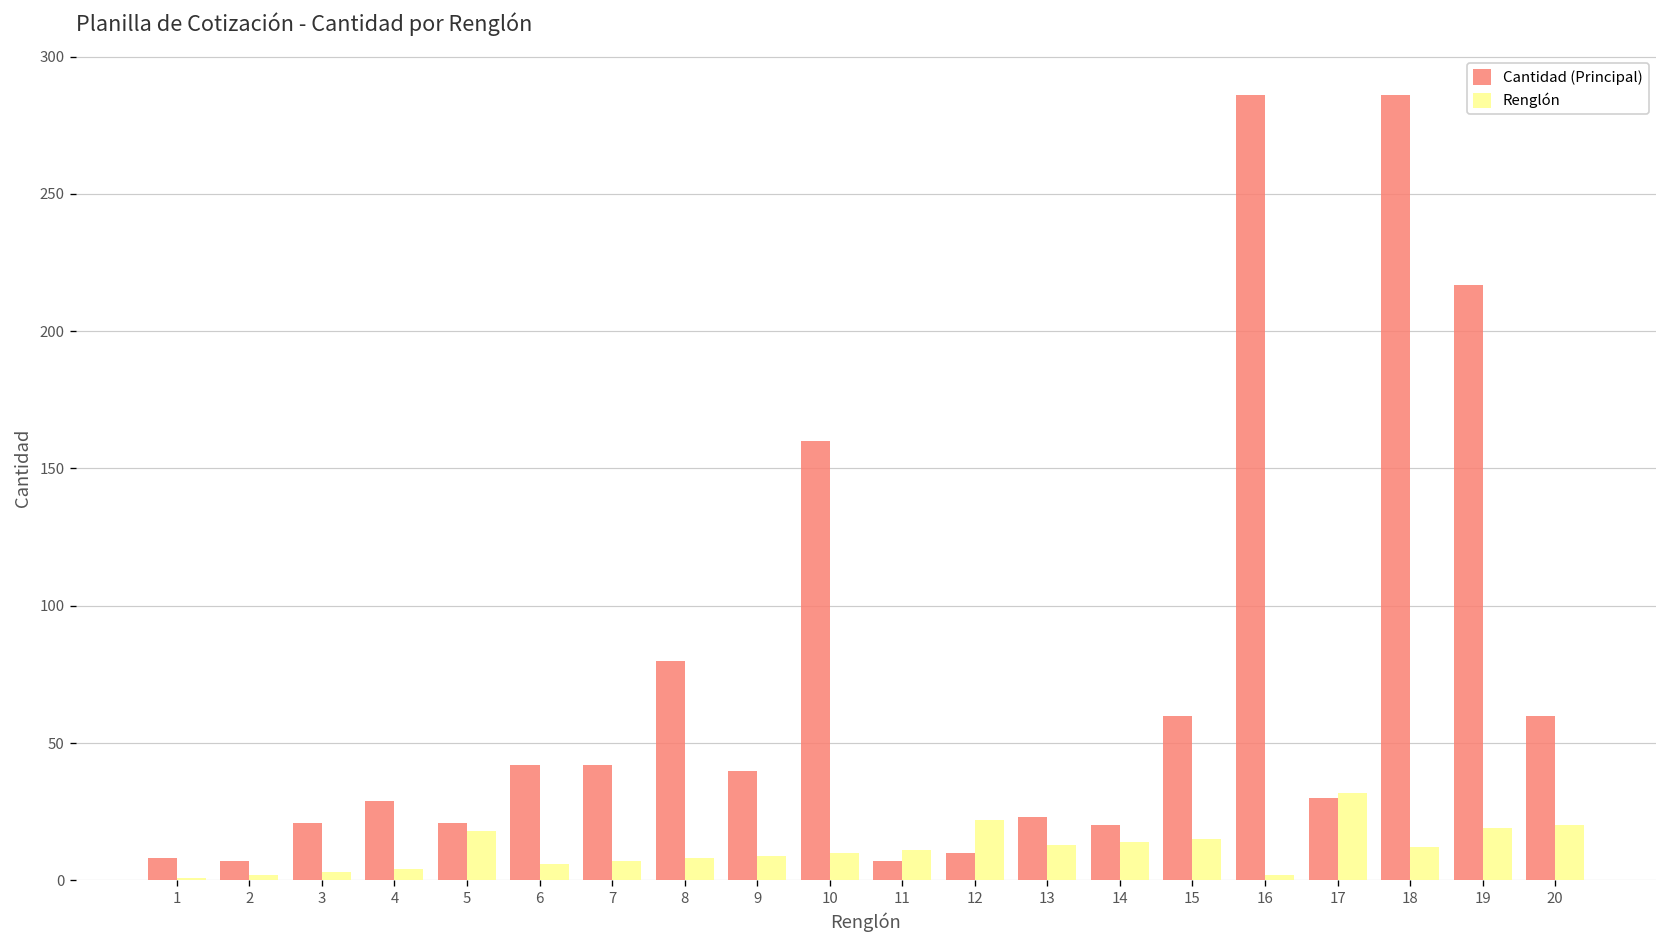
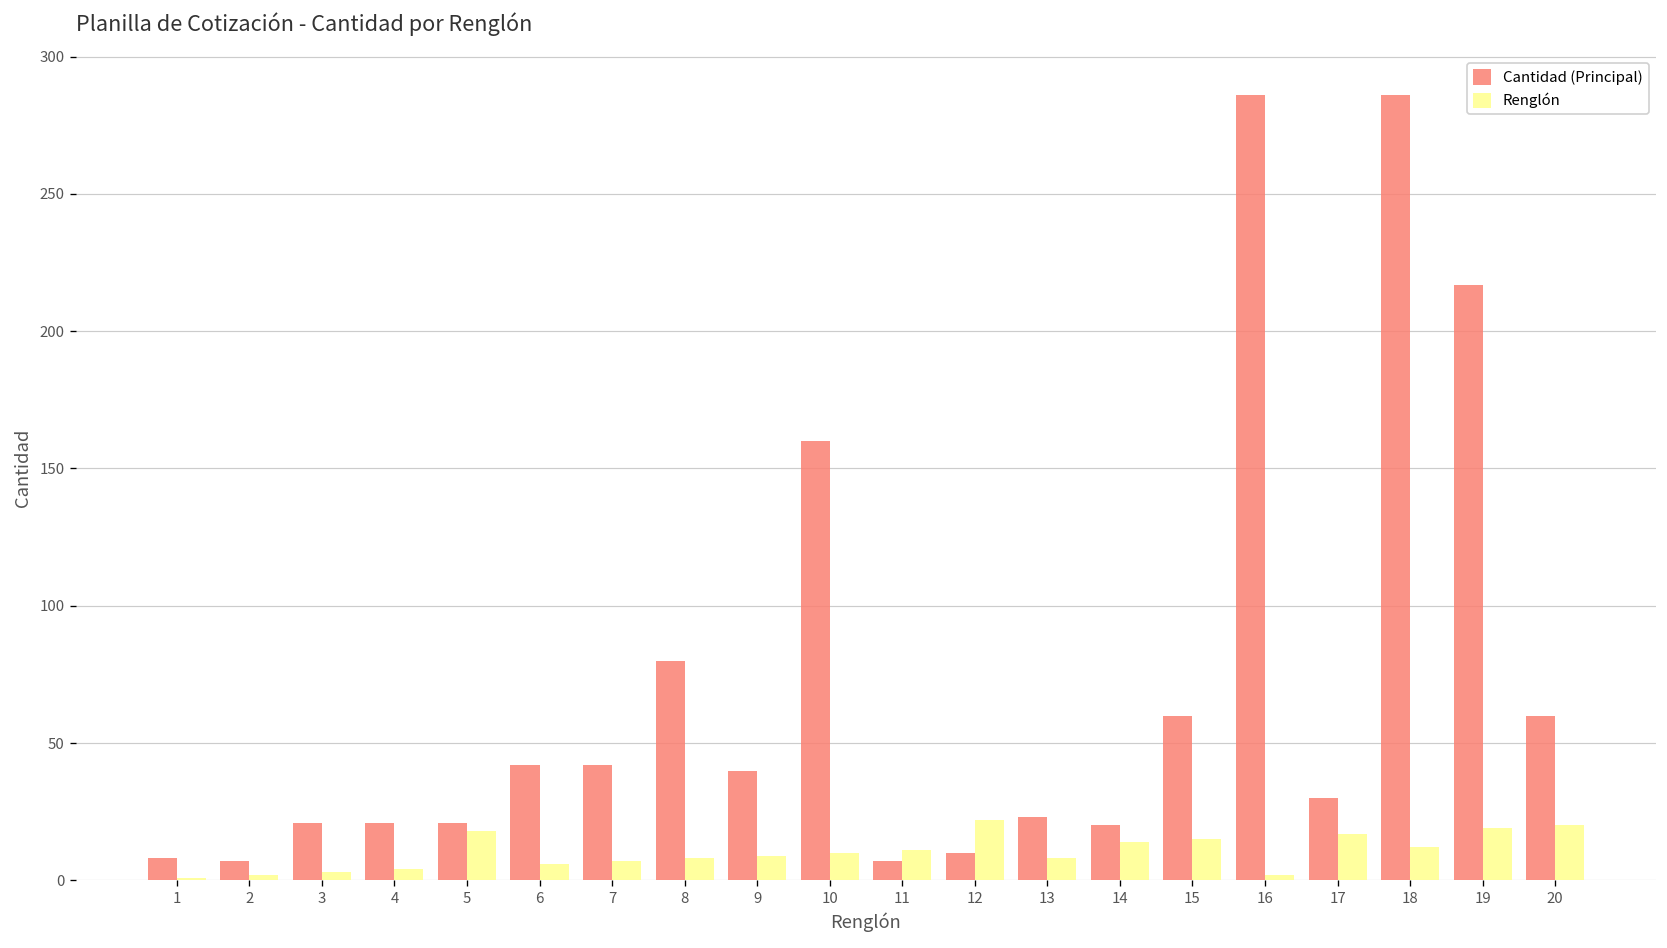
  {
    "Cantidad (Principal)": {
      "1": 8,
      "2": 7,
      "3": 21,
-     "4": 29,
+     "4": 21,
      "5": 21,
      "6": 42,
      "7": 42,
      "8": 80,
      "9": 40,
      "10": 160,
      "11": 7,
      "12": 10,
      "13": 23,
      "14": 20,
      "15": 60,
      "16": 286,
      "17": 30,
      "18": 286,
      "19": 217,
      "20": 60
    },
    "Renglón": {
      "2": 2,
      "3": 3,
      "4": 4,
      "5": 18,
      "6": 6,
      "7": 7,
      "8": 8,
      "9": 9,
      "10": 10,
      "11": 11,
      "12": 22,
-     "13": 13,
+     "13": 8,
      "14": 14,
      "15": 15,
      "16": 2,
-     "17": 32,
+     "17": 17,
      "18": 12,
      "19": 19,
      "20": 20
    }
  }
